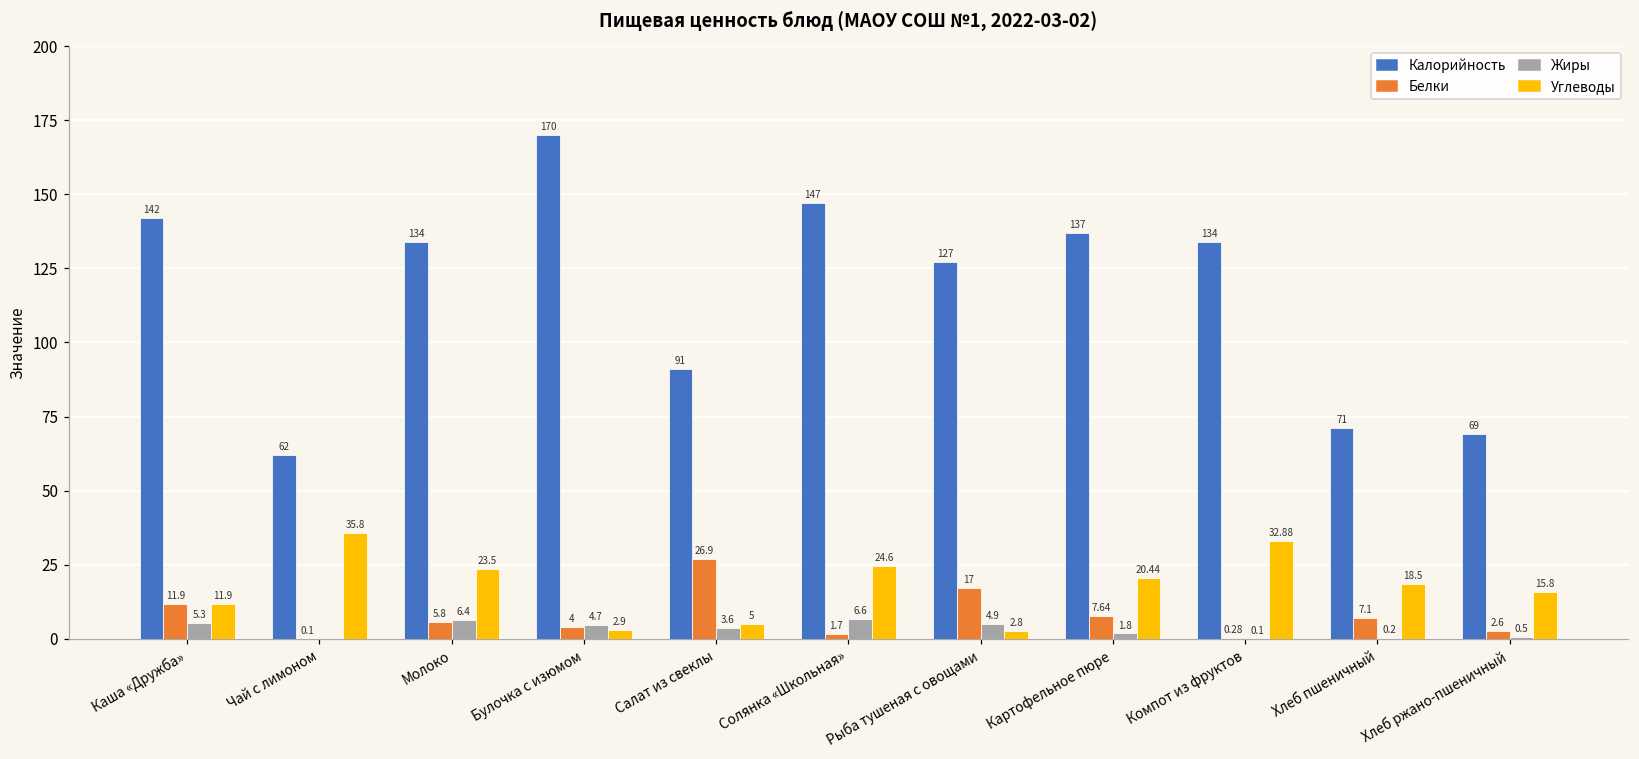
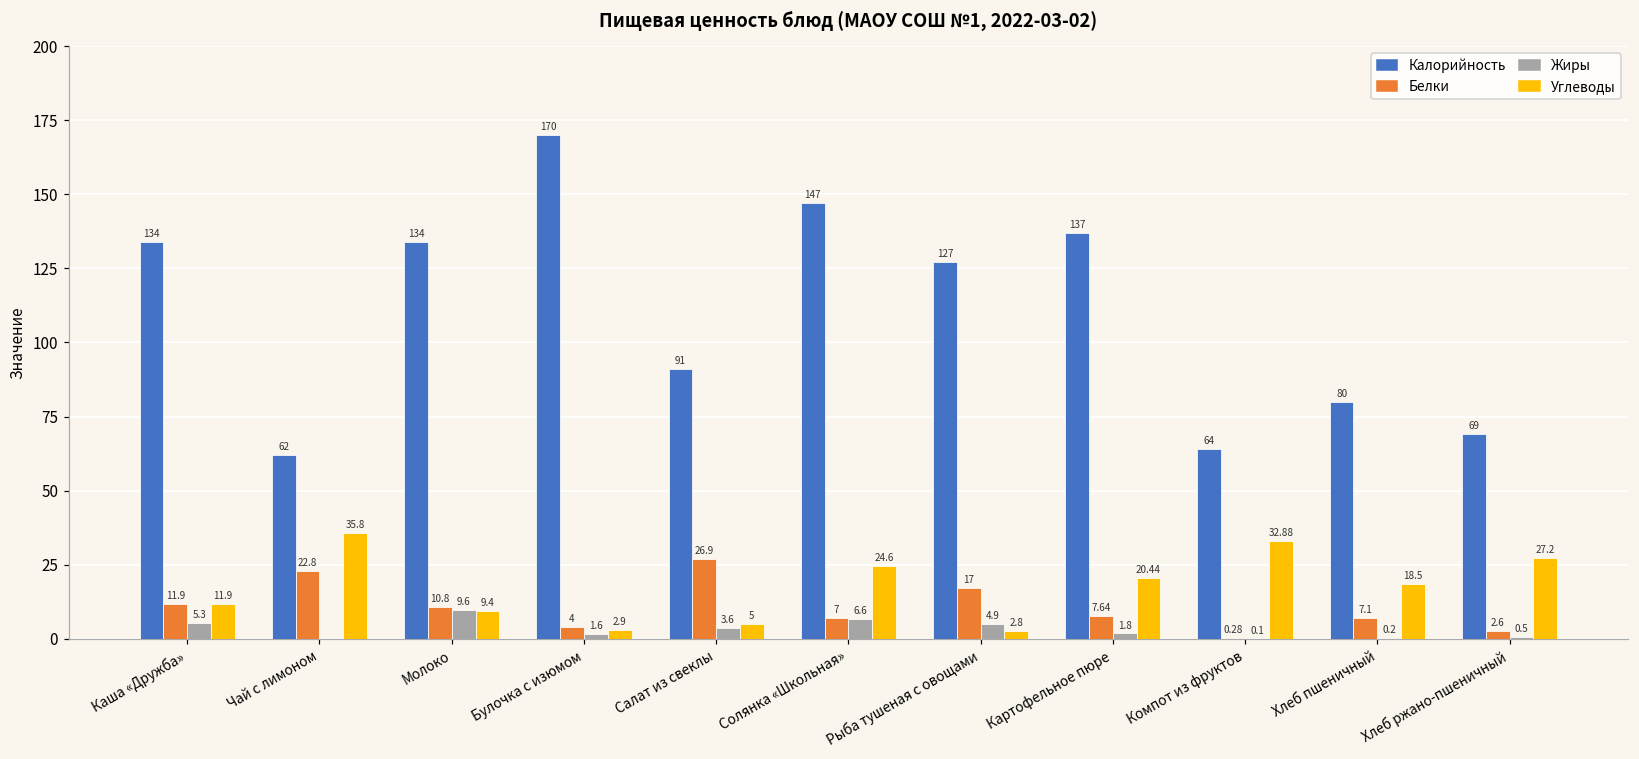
  {
    "Калорийность": {
-     "Каша «Дружба»": 142,
+     "Каша «Дружба»": 134,
      "Чай с лимоном": 62,
      "Молоко": 134,
      "Булочка с изюмом": 170,
      "Салат из свеклы": 91,
      "Солянка «Школьная»": 147,
      "Рыба тушеная с овощами": 127,
      "Картофельное пюре": 137,
-     "Компот из фруктов": 134,
-     "Хлеб пшеничный": 71,
+     "Компот из фруктов": 64,
+     "Хлеб пшеничный": 80,
      "Хлеб ржано-пшеничный": 69
    },
    "Белки": {
      "Каша «Дружба»": 11.9,
-     "Чай с лимоном": 0.1,
-     "Молоко": 5.8,
+     "Чай с лимоном": 22.8,
+     "Молоко": 10.8,
      "Булочка с изюмом": 4,
      "Салат из свеклы": 26.9,
-     "Солянка «Школьная»": 1.7,
+     "Солянка «Школьная»": 7,
      "Рыба тушеная с овощами": 17,
      "Картофельное пюре": 7.64,
      "Компот из фруктов": 0.28,
      "Хлеб пшеничный": 7.1,
      "Хлеб ржано-пшеничный": 2.6
    },
    "Жиры": {
      "Каша «Дружба»": 5.3,
-     "Молоко": 6.4,
-     "Булочка с изюмом": 4.7,
+     "Молоко": 9.6,
+     "Булочка с изюмом": 1.6,
      "Салат из свеклы": 3.6,
      "Солянка «Школьная»": 6.6,
      "Рыба тушеная с овощами": 4.9,
      "Картофельное пюре": 1.8,
      "Компот из фруктов": 0.1,
      "Хлеб пшеничный": 0.2,
      "Хлеб ржано-пшеничный": 0.5
    },
    "Углеводы": {
      "Каша «Дружба»": 11.9,
      "Чай с лимоном": 35.8,
-     "Молоко": 23.5,
+     "Молоко": 9.4,
      "Булочка с изюмом": 2.9,
      "Салат из свеклы": 5,
      "Солянка «Школьная»": 24.6,
      "Рыба тушеная с овощами": 2.8,
      "Картофельное пюре": 20.44,
      "Компот из фруктов": 32.88,
      "Хлеб пшеничный": 18.5,
-     "Хлеб ржано-пшеничный": 15.8
+     "Хлеб ржано-пшеничный": 27.2
    }
  }
